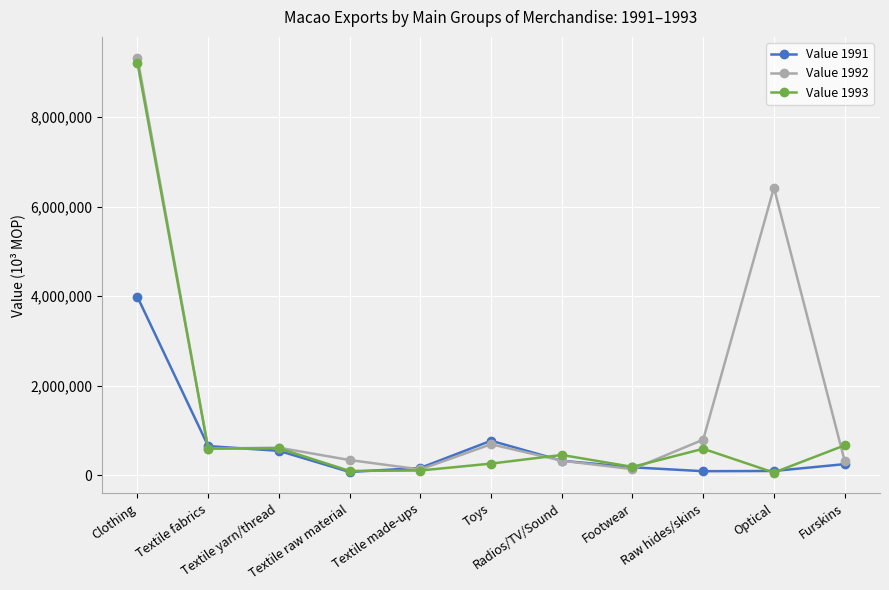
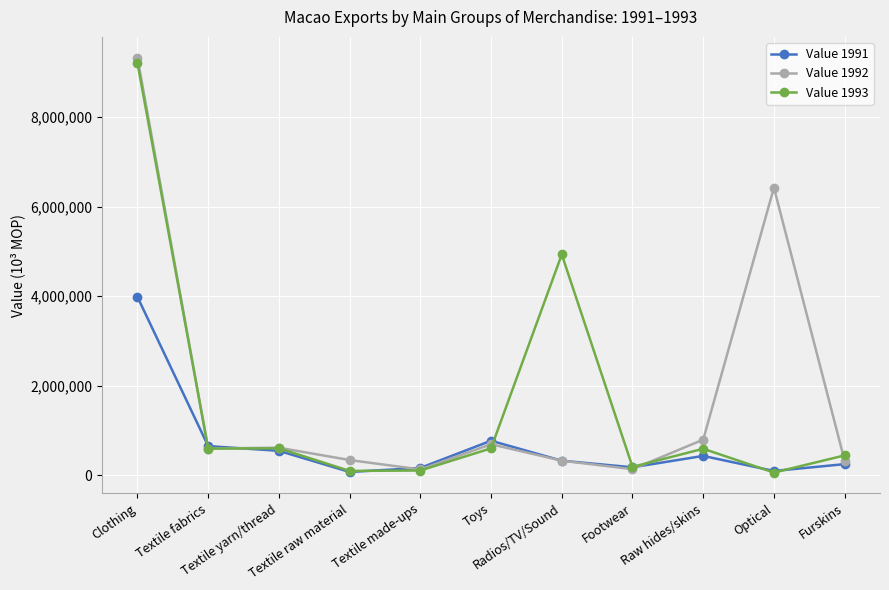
  {
    "Value 1991": {
      "Clothing": "4,000,000",
      "Toys": "800,000",
-     "Raw hides/skins": "100,000",
+     "Raw hides/skins": "400,000",
      "Furskins": "200,000"
    },
    "Value 1992": {
      "Clothing": "9,300,000",
      "Textile raw material": "300,000",
      "Toys": "700,000",
      "Raw hides/skins": "800,000",
      "Optical": "6,400,000",
      "Furskins": "300,000"
    },
    "Value 1993": {
      "Clothing": "9,200,000",
-     "Toys": "300,000",
-     "Radios/TV/Sound": "500,000",
+     "Toys": "600,000",
+     "Radios/TV/Sound": "4,900,000",
      "Raw hides/skins": "600,000",
-     "Furskins": "700,000"
+     "Furskins": "400,000"
    }
  }
